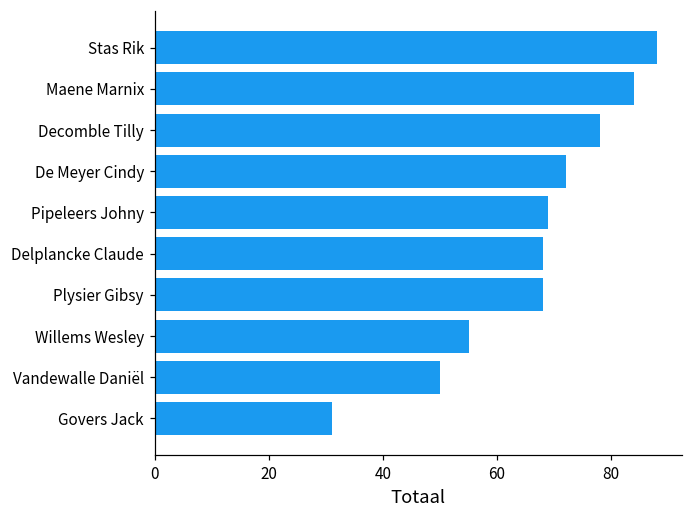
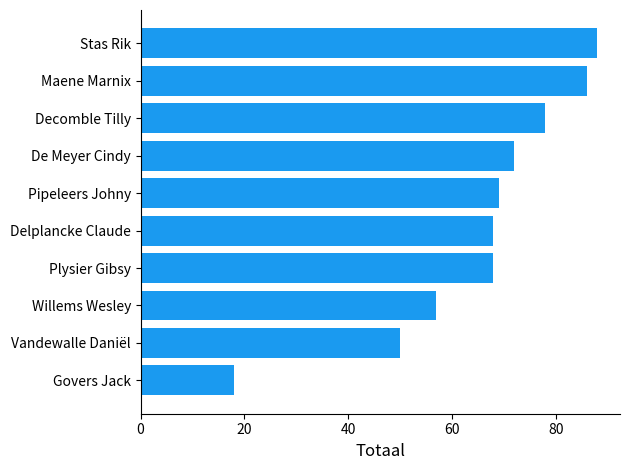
  {
    "Stas Rik": 88,
-   "Maene Marnix": 84,
+   "Maene Marnix": 86,
    "Decomble Tilly": 78,
    "De Meyer Cindy": 72,
    "Pipeleers Johny": 69,
    "Delplancke Claude": 68,
    "Plysier Gibsy": 68,
-   "Willems Wesley": 55,
+   "Willems Wesley": 57,
    "Vandewalle Daniël": 50,
-   "Govers Jack": 31
+   "Govers Jack": 18
  }
